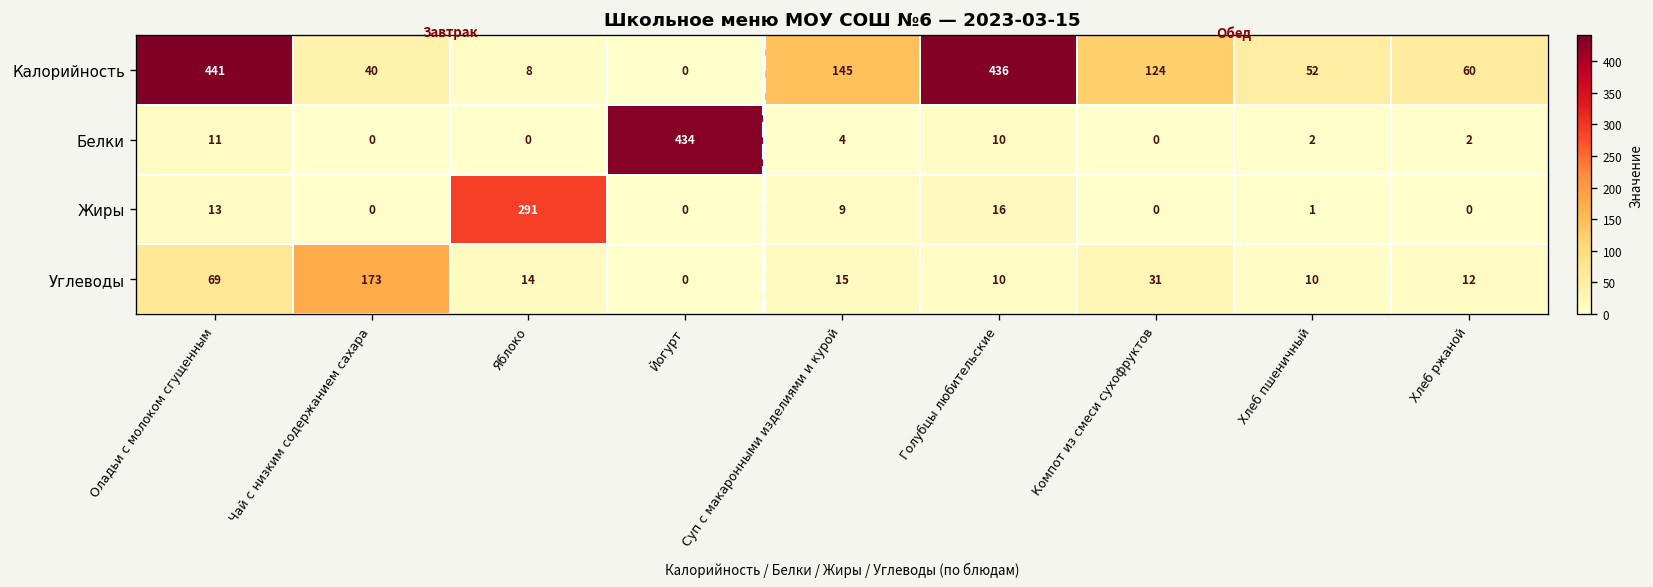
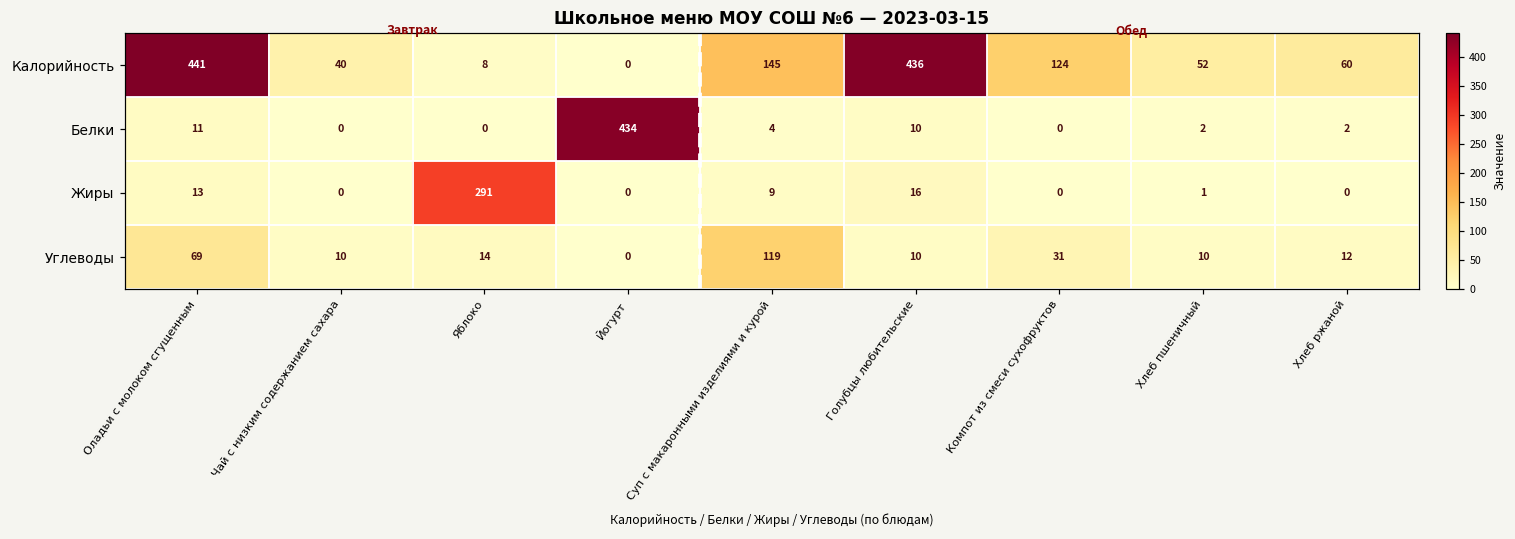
  {
    "Калорийность": {
      "Оладьи с молоком сгущенным": 441,
      "Чай с низким содержанием сахара": 40,
      "Яблоко": 8,
      "Йогурт": 0,
      "Суп с макаронными изделиями и курой": 145,
      "Голубцы любительские": 436,
      "Компот из смеси сухофруктов": 124,
      "Хлеб пшеничный": 52,
      "Хлеб ржаной": 60
    },
    "Белки": {
      "Оладьи с молоком сгущенным": 11,
      "Чай с низким содержанием сахара": 0,
      "Яблоко": 0,
      "Йогурт": 434,
      "Суп с макаронными изделиями и курой": 4,
      "Голубцы любительские": 10,
      "Компот из смеси сухофруктов": 0,
      "Хлеб пшеничный": 2,
      "Хлеб ржаной": 2
    },
    "Жиры": {
      "Оладьи с молоком сгущенным": 13,
      "Чай с низким содержанием сахара": 0,
      "Яблоко": 291,
      "Йогурт": 0,
      "Суп с макаронными изделиями и курой": 9,
      "Голубцы любительские": 16,
      "Компот из смеси сухофруктов": 0,
      "Хлеб пшеничный": 1,
      "Хлеб ржаной": 0
    },
    "Углеводы": {
      "Оладьи с молоком сгущенным": 69,
-     "Чай с низким содержанием сахара": 173,
+     "Чай с низким содержанием сахара": 10,
      "Яблоко": 14,
      "Йогурт": 0,
-     "Суп с макаронными изделиями и курой": 15,
+     "Суп с макаронными изделиями и курой": 119,
      "Голубцы любительские": 10,
      "Компот из смеси сухофруктов": 31,
      "Хлеб пшеничный": 10,
      "Хлеб ржаной": 12
    }
  }
